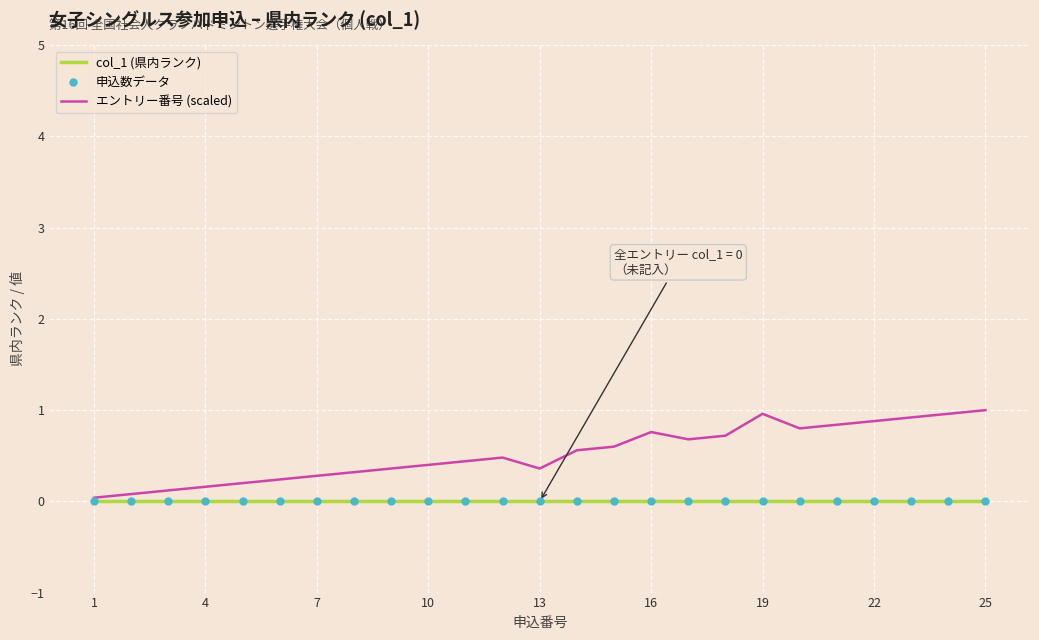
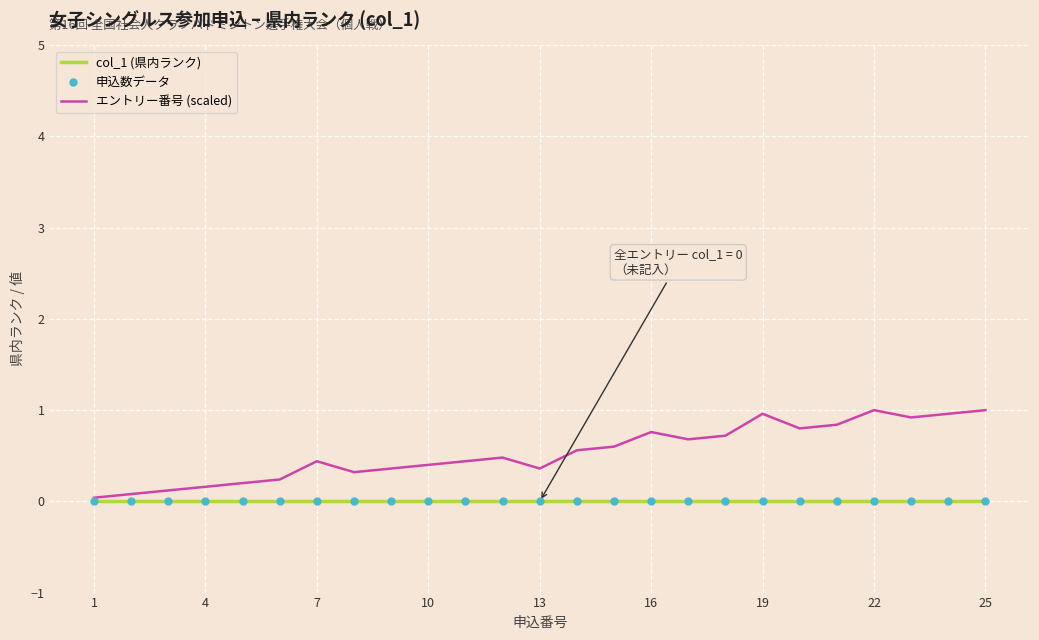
  {
    "申込数データ": {
      "1": 0.0,
      "4": 0.0,
      "7": 0.0,
      "10": 0.0,
      "13": 0.0,
      "16": 0.0,
      "19": 0.0,
      "22": 0.0,
      "25": 0.0
    },
    "エントリー番号 (scaled)": {
      "1": 0.0,
      "4": 0.2,
-     "7": 0.3,
+     "7": 0.4,
      "10": 0.4,
      "13": 0.4,
      "19": 1.0,
-     "22": 0.9,
+     "22": 1.0,
      "25": 1.0
    }
  }
